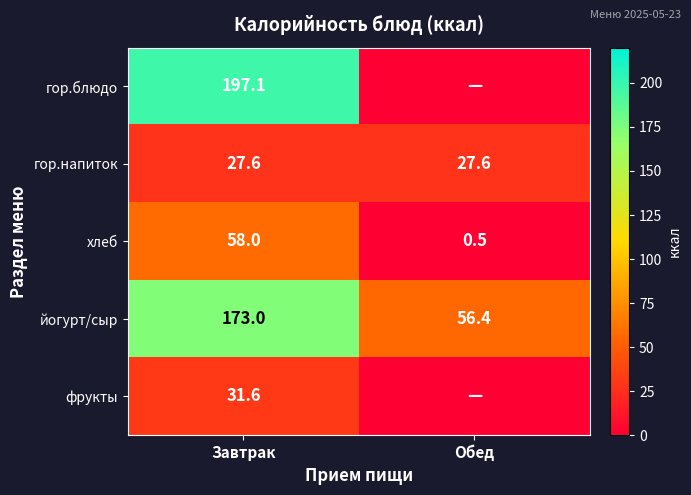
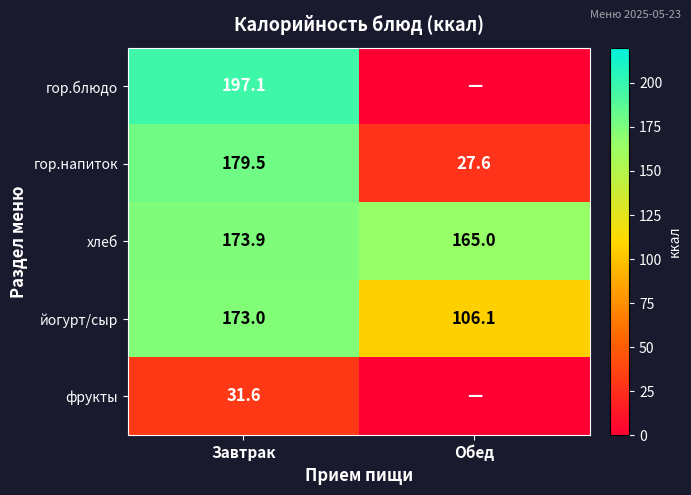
  {
    "гор.блюдо": {
      "Завтрак": 197.1
    },
    "гор.напиток": {
-     "Завтрак": 27.6,
+     "Завтрак": 179.5,
      "Обед": 27.6
    },
    "хлеб": {
-     "Завтрак": 58.0,
-     "Обед": 0.5
+     "Завтрак": 173.9,
+     "Обед": 165.0
    },
    "йогурт/сыр": {
      "Завтрак": 173.0,
-     "Обед": 56.4
+     "Обед": 106.1
    },
    "фрукты": {
      "Завтрак": 31.6
    }
  }
